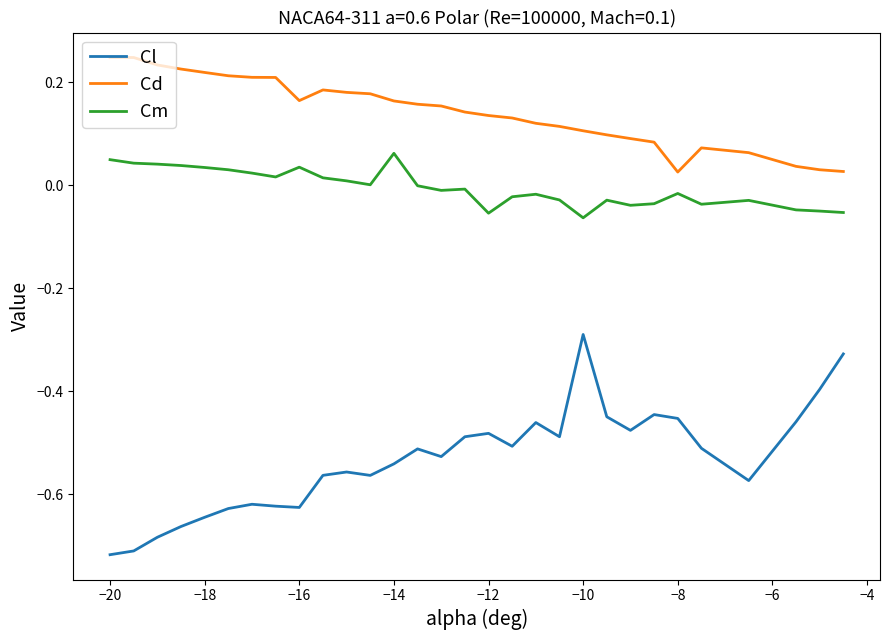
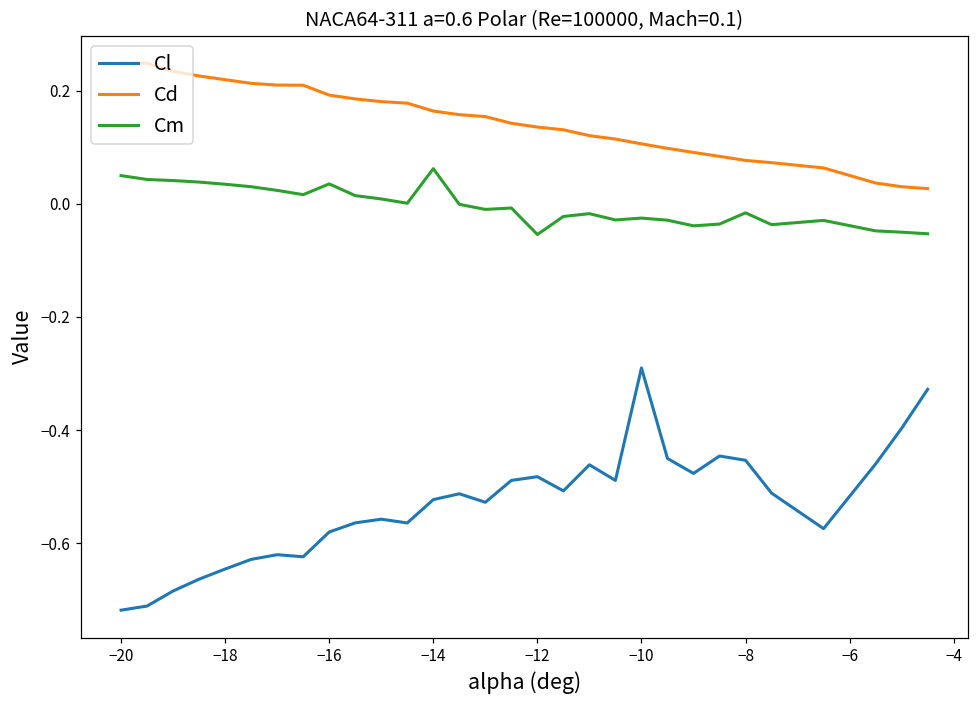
  {
    "Cl": {
      "−20": -0.72,
      "−18": -0.65,
-     "−16": -0.63,
-     "−14": -0.54,
+     "−16": -0.58,
+     "−14": -0.52,
      "−12": -0.48,
      "−10": -0.29,
      "−8": -0.45
    },
    "Cd": {
      "−18": 0.22,
-     "−16": 0.16,
+     "−16": 0.19,
      "−14": 0.16,
      "−12": 0.14,
      "−10": 0.11,
-     "−8": 0.03
+     "−8": 0.08
    },
    "Cm": {
      "−20": 0.05,
      "−18": 0.03,
      "−16": 0.04,
      "−14": 0.06,
      "−12": -0.05,
-     "−10": -0.06,
+     "−10": -0.03,
      "−8": -0.02
    }
  }
